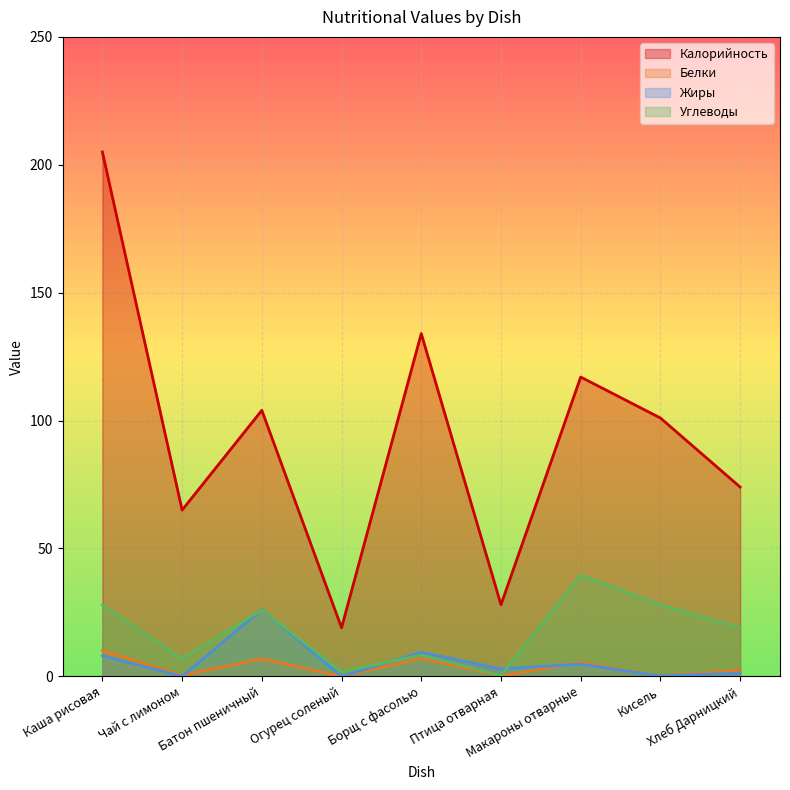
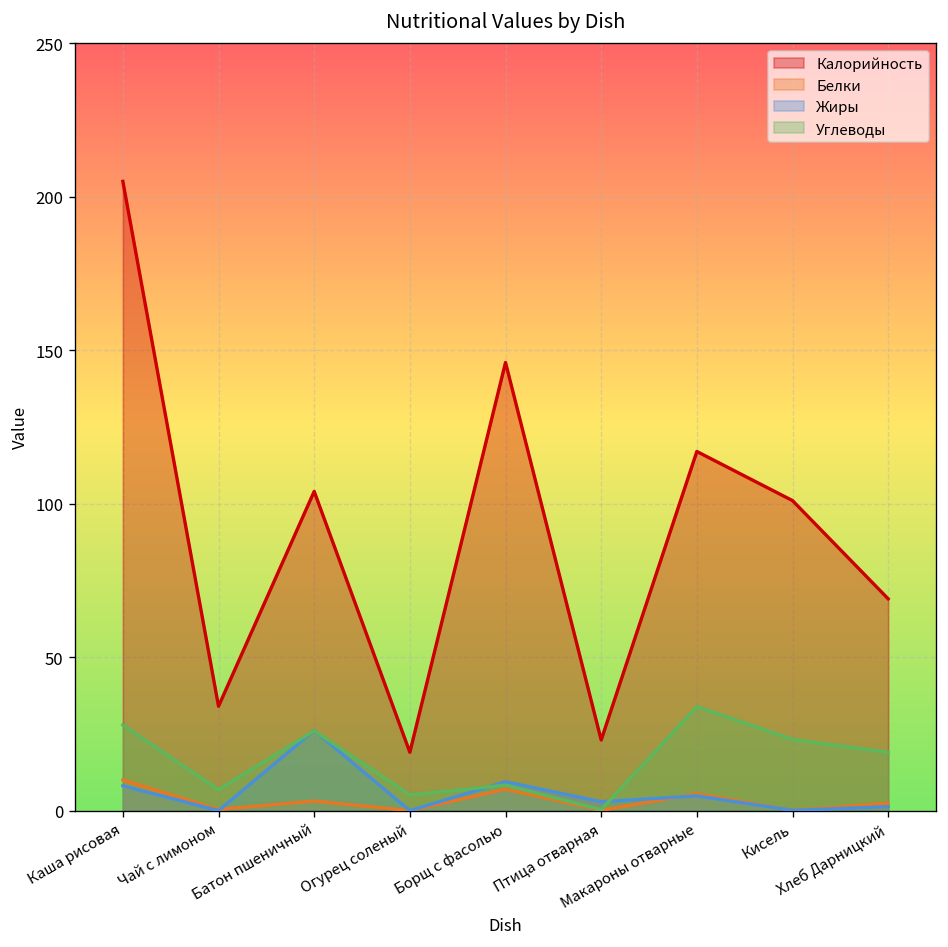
  {
    "Калорийность": {
      "Каша рисовая": 205,
-     "Чай с лимоном": 65,
+     "Чай с лимоном": 34,
      "Батон пшеничный": 104,
      "Огурец соленый": 19,
-     "Борщ с фасолью": 134,
-     "Птица отварная": 28,
+     "Борщ с фасолью": 146,
+     "Птица отварная": 23,
      "Макароны отварные": 117,
      "Кисель": 101,
-     "Хлеб Дарницкий": 74
+     "Хлеб Дарницкий": 69
    },
    "Белки": {
      "Каша рисовая": 10,
-     "Батон пшеничный": 7,
+     "Батон пшеничный": 3,
      "Борщ с фасолью": 7,
      "Хлеб Дарницкий": 2
    },
    "Жиры": {
      "Каша рисовая": 8,
      "Борщ с фасолью": 9,
      "Птица отварная": 3,
      "Хлеб Дарницкий": 1
    },
    "Углеводы": {
      "Каша рисовая": 28,
      "Чай с лимоном": 7,
-     "Огурец соленый": 2,
+     "Огурец соленый": 5,
      "Борщ с фасолью": 8,
-     "Макароны отварные": 40,
-     "Кисель": 28,
+     "Макароны отварные": 34,
+     "Кисель": 23,
      "Хлеб Дарницкий": 19
    }
  }
